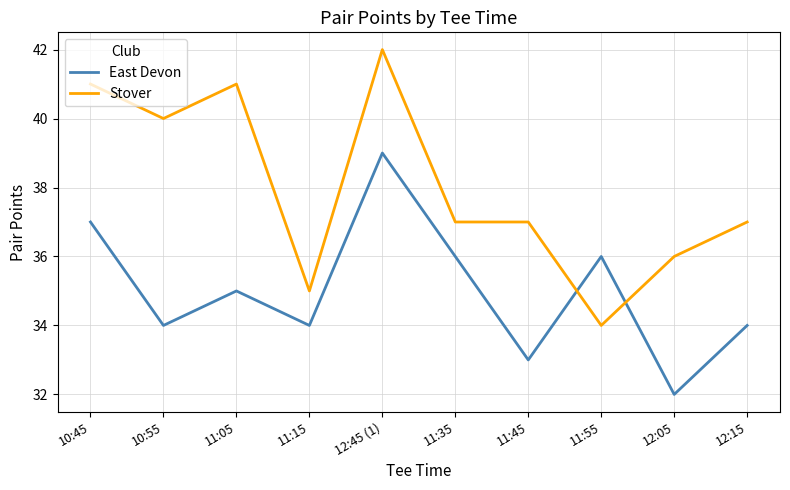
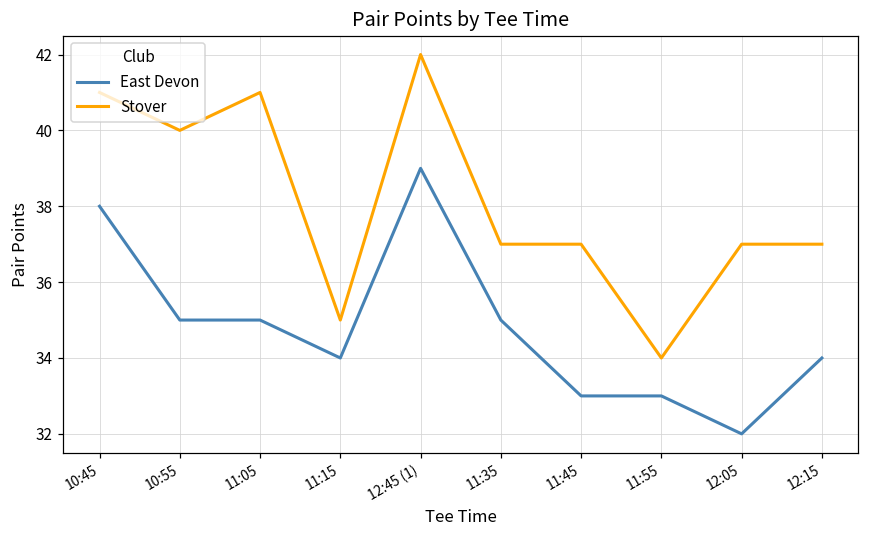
  {
    "East Devon": {
-     "10:45": 37,
-     "10:55": 34,
+     "10:45": 38,
+     "10:55": 35,
      "11:05": 35,
      "11:15": 34,
      "12:45 (1)": 39,
-     "11:35": 36,
+     "11:35": 35,
      "11:45": 33,
-     "11:55": 36,
+     "11:55": 33,
      "12:05": 32,
      "12:15": 34
    },
    "Stover": {
      "10:55": 40,
      "11:05": 41,
      "11:15": 35,
      "12:45 (1)": 42,
      "11:35": 37,
      "11:45": 37,
      "11:55": 34,
-     "12:05": 36,
+     "12:05": 37,
      "12:15": 37
    }
  }
